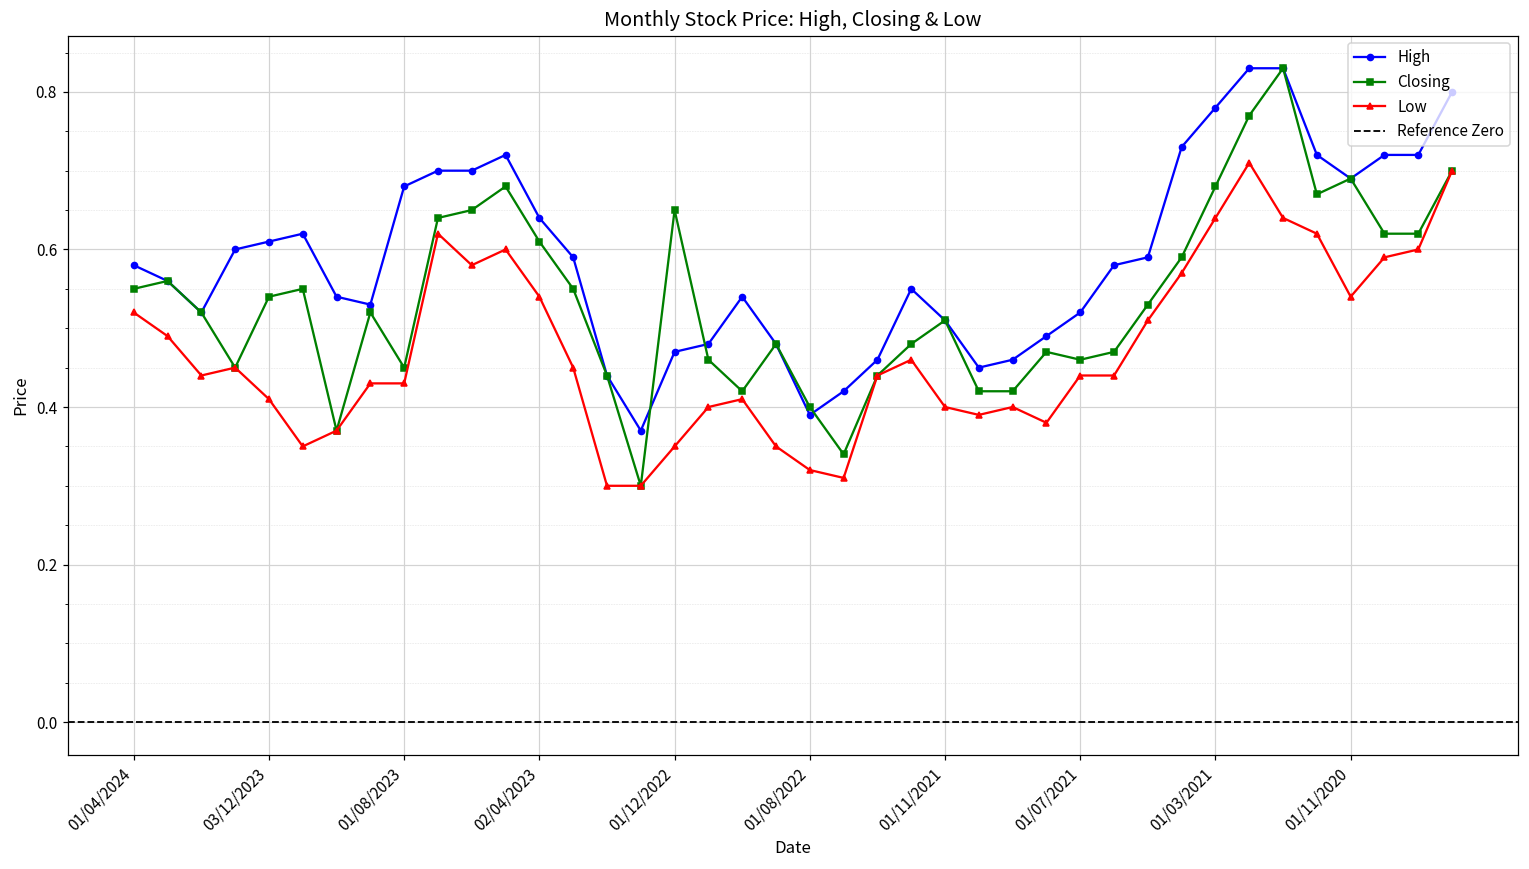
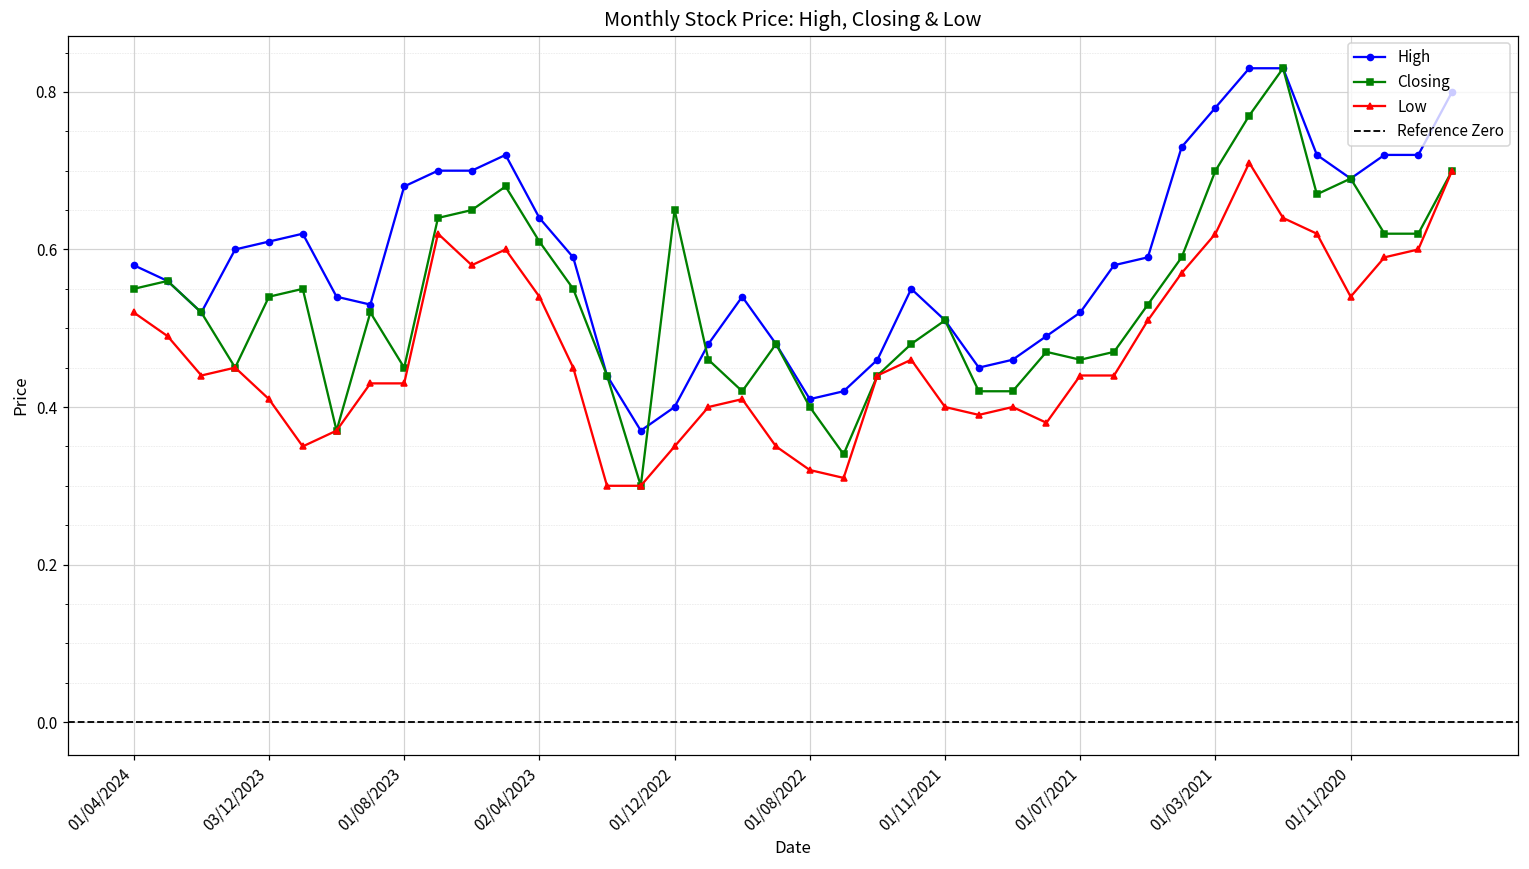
  {
    "High": {
      "01/04/2024": 0.58,
      "03/12/2023": 0.61,
      "01/08/2023": 0.68,
      "02/04/2023": 0.64,
-     "01/12/2022": 0.47,
-     "01/08/2022": 0.39,
+     "01/12/2022": 0.40,
+     "01/08/2022": 0.41,
      "01/07/2021": 0.52,
      "01/03/2021": 0.78
    },
    "Closing": {
      "01/04/2024": 0.55,
      "03/12/2023": 0.54,
      "01/08/2023": 0.45,
      "02/04/2023": 0.61,
      "01/12/2022": 0.65,
      "01/08/2022": 0.40,
      "01/07/2021": 0.46,
-     "01/03/2021": 0.68
+     "01/03/2021": 0.70
    },
    "Low": {
      "01/04/2024": 0.52,
      "03/12/2023": 0.41,
      "01/08/2023": 0.43,
      "02/04/2023": 0.54,
      "01/12/2022": 0.35,
      "01/08/2022": 0.32,
      "01/11/2021": 0.40,
      "01/07/2021": 0.44,
-     "01/03/2021": 0.64,
+     "01/03/2021": 0.62,
      "01/11/2020": 0.54
    }
  }
